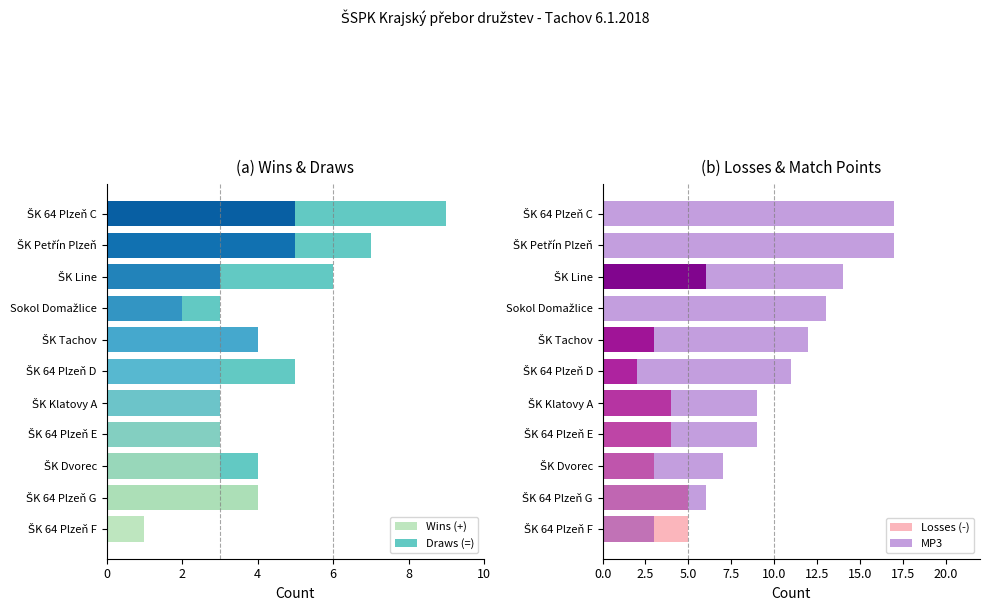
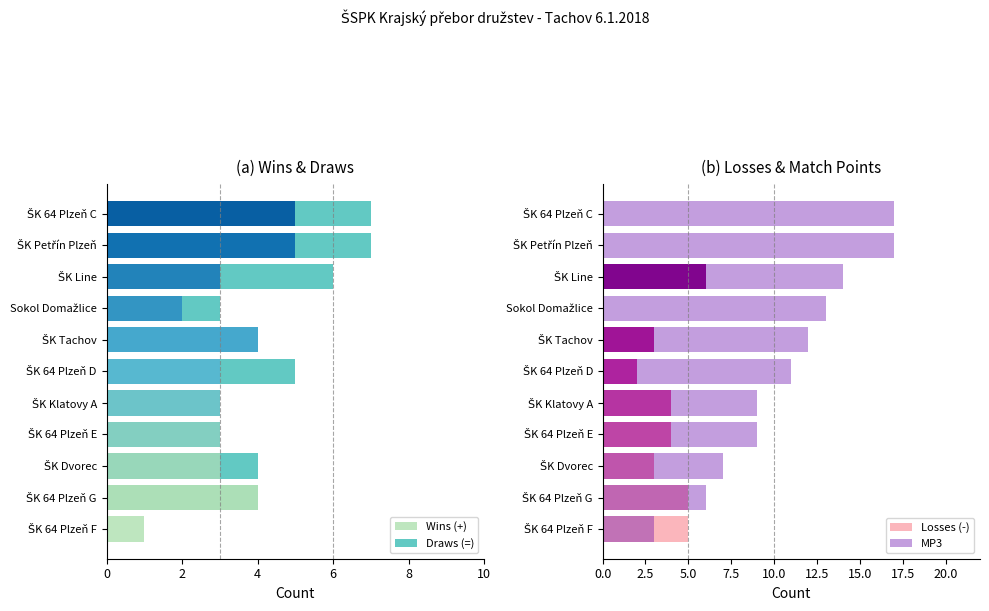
  {
    "(a) Wins & Draws": {
      "Wins (+)": {
        "ŠK 64 Plzeň C": 5,
        "ŠK Petřín Plzeň": 5,
        "ŠK Line": 3,
        "Sokol Domažlice": 2,
        "ŠK Tachov": 4,
        "ŠK 64 Plzeň D": 3,
        "ŠK Klatovy A": 3,
        "ŠK 64 Plzeň E": 3,
        "ŠK Dvorec": 3,
        "ŠK 64 Plzeň G": 4,
        "ŠK 64 Plzeň F": 1
      },
      "Draws (=)": {
-       "ŠK 64 Plzeň C": 4
+       "ŠK 64 Plzeň C": 2
      }
    },
    "(b) Losses & Match Points": {
      "Losses (-)": {
        "ŠK 64 Plzeň C": 0.0,
        "ŠK Petřín Plzeň": 0.0,
        "Sokol Domažlice": 0.0,
        "ŠK 64 Plzeň F": 5.0
      },
      "MP3": {
        "ŠK 64 Plzeň C": 17.0,
        "ŠK Petřín Plzeň": 17.0,
        "ŠK Line": 14.0,
        "Sokol Domažlice": 13.0,
        "ŠK Tachov": 12.0,
        "ŠK 64 Plzeň D": 11.0,
        "ŠK Klatovy A": 9.0,
        "ŠK 64 Plzeň E": 9.0,
        "ŠK Dvorec": 7.0,
        "ŠK 64 Plzeň G": 6.0
      }
    }
  }
